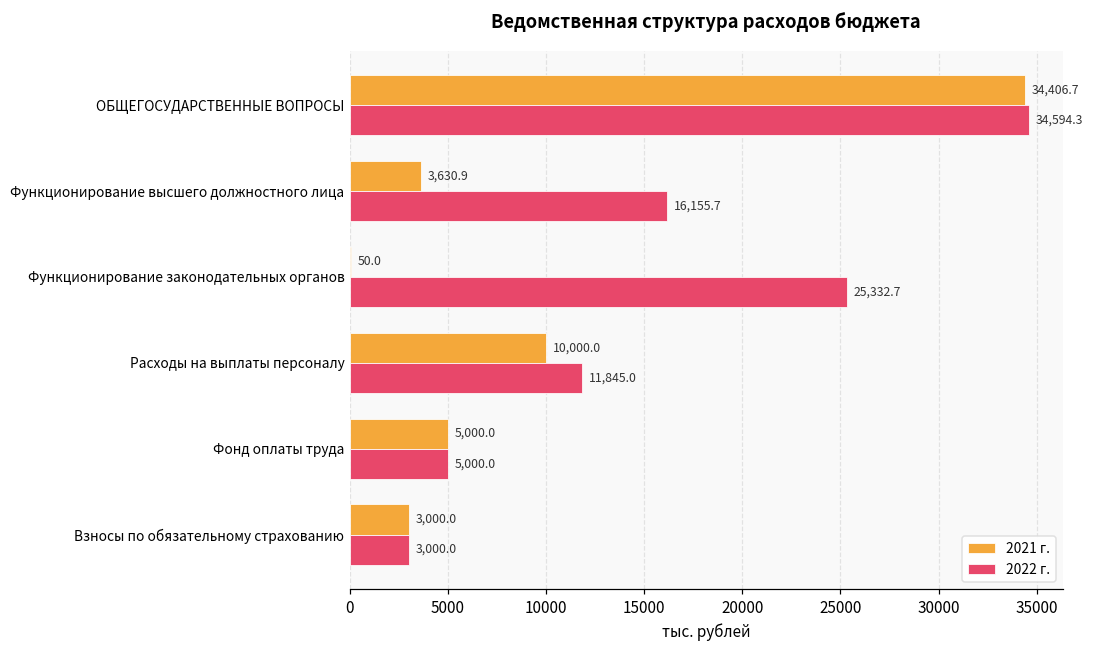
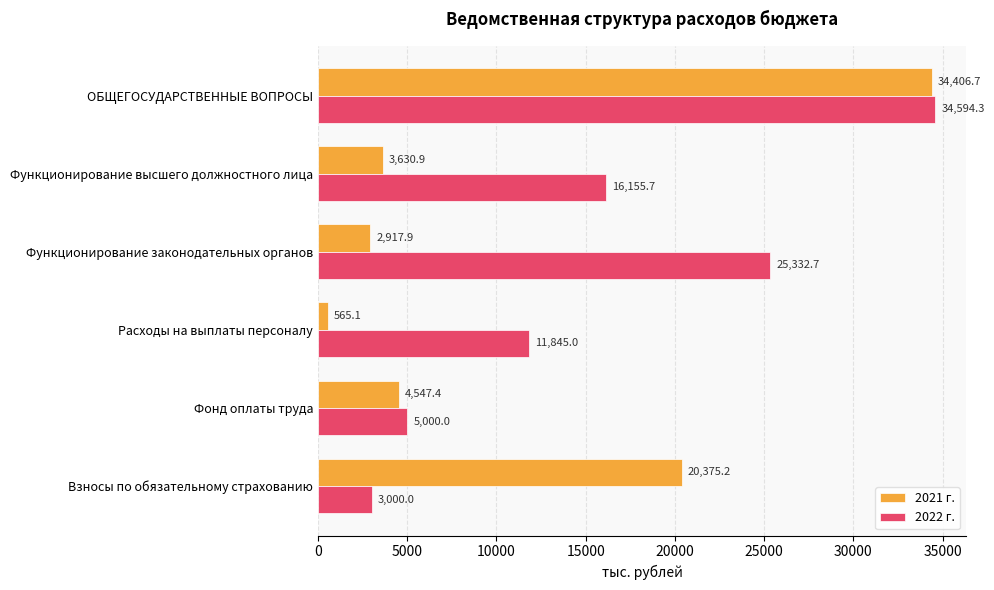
  {
    "2021 г.": {
      "ОБЩЕГОСУДАРСТВЕННЫЕ ВОПРОСЫ": "34,406.7",
      "Функционирование высшего должностного лица": "3,630.9",
-     "Функционирование законодательных органов": "50.0",
-     "Расходы на выплаты персоналу": "10,000.0",
-     "Фонд оплаты труда": "5,000.0",
-     "Взносы по обязательному страхованию": "3,000.0"
+     "Функционирование законодательных органов": "2,917.9",
+     "Расходы на выплаты персоналу": "565.1",
+     "Фонд оплаты труда": "4,547.4",
+     "Взносы по обязательному страхованию": "20,375.2"
    },
    "2022 г.": {
      "ОБЩЕГОСУДАРСТВЕННЫЕ ВОПРОСЫ": "34,594.3",
      "Функционирование высшего должностного лица": "16,155.7",
      "Функционирование законодательных органов": "25,332.7",
      "Расходы на выплаты персоналу": "11,845.0",
      "Фонд оплаты труда": "5,000.0",
      "Взносы по обязательному страхованию": "3,000.0"
    }
  }
